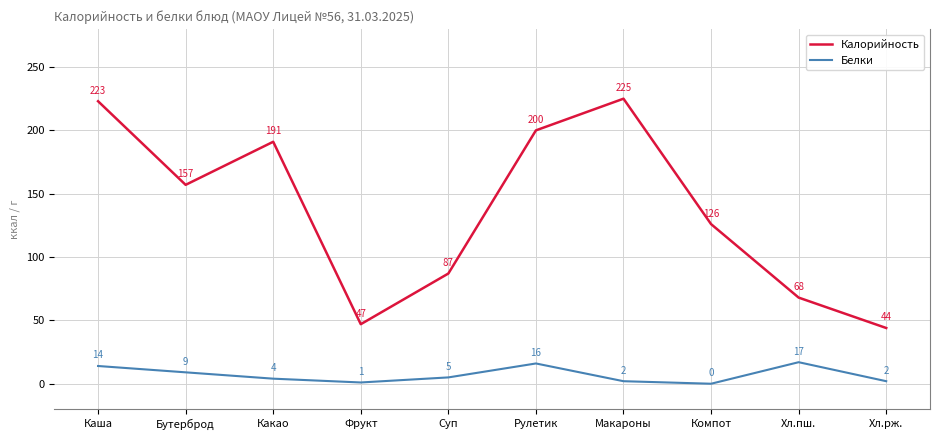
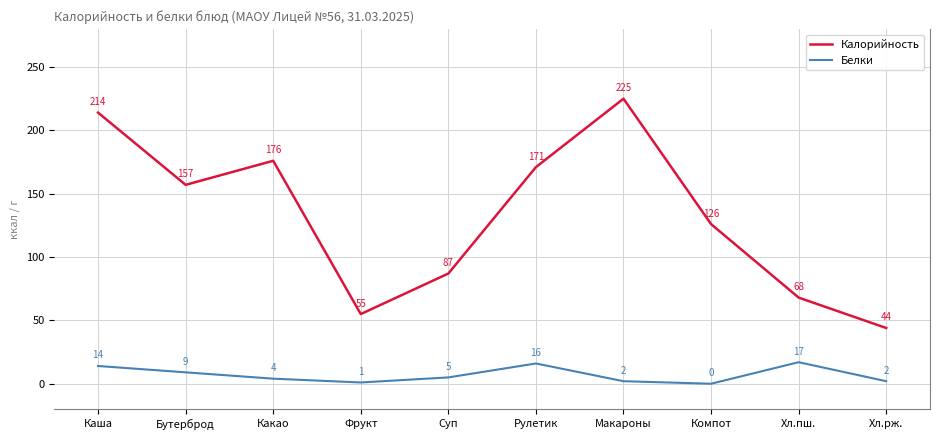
  {
    "Калорийность": {
-     "Каша": 223,
+     "Каша": 214,
      "Бутерброд": 157,
-     "Какао": 191,
-     "Фрукт": 47,
+     "Какао": 176,
+     "Фрукт": 55,
      "Суп": 87,
-     "Рулетик": 200,
+     "Рулетик": 171,
      "Макароны": 225,
      "Компот": 126,
      "Хл.пш.": 68,
      "Хл.рж.": 44
    },
    "Белки": {
      "Каша": 14,
      "Бутерброд": 9,
      "Какао": 4,
      "Фрукт": 1,
      "Суп": 5,
      "Рулетик": 16,
      "Макароны": 2,
      "Компот": 0,
      "Хл.пш.": 17,
      "Хл.рж.": 2
    }
  }
